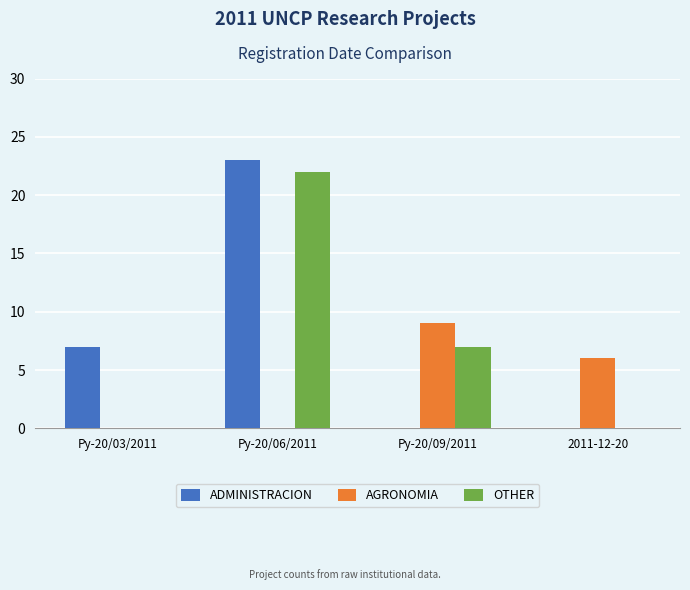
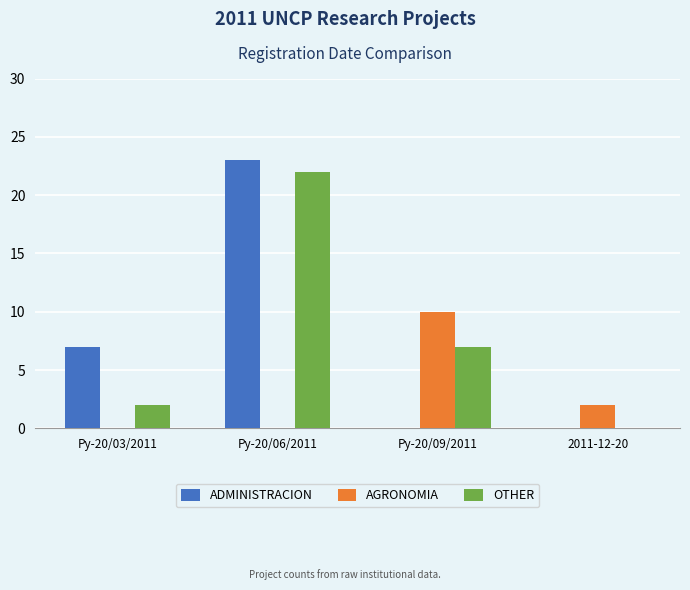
  {
    "ADMINISTRACION": {
      "Py-20/03/2011": 7,
      "Py-20/06/2011": 23,
      "Py-20/09/2011": 0,
      "2011-12-20": 0
    },
    "AGRONOMIA": {
      "Py-20/03/2011": 0,
      "Py-20/06/2011": 0,
-     "Py-20/09/2011": 9,
-     "2011-12-20": 6
+     "Py-20/09/2011": 10,
+     "2011-12-20": 2
    },
    "OTHER": {
-     "Py-20/03/2011": 0,
+     "Py-20/03/2011": 2,
      "Py-20/06/2011": 22,
      "Py-20/09/2011": 7,
      "2011-12-20": 0
    }
  }
